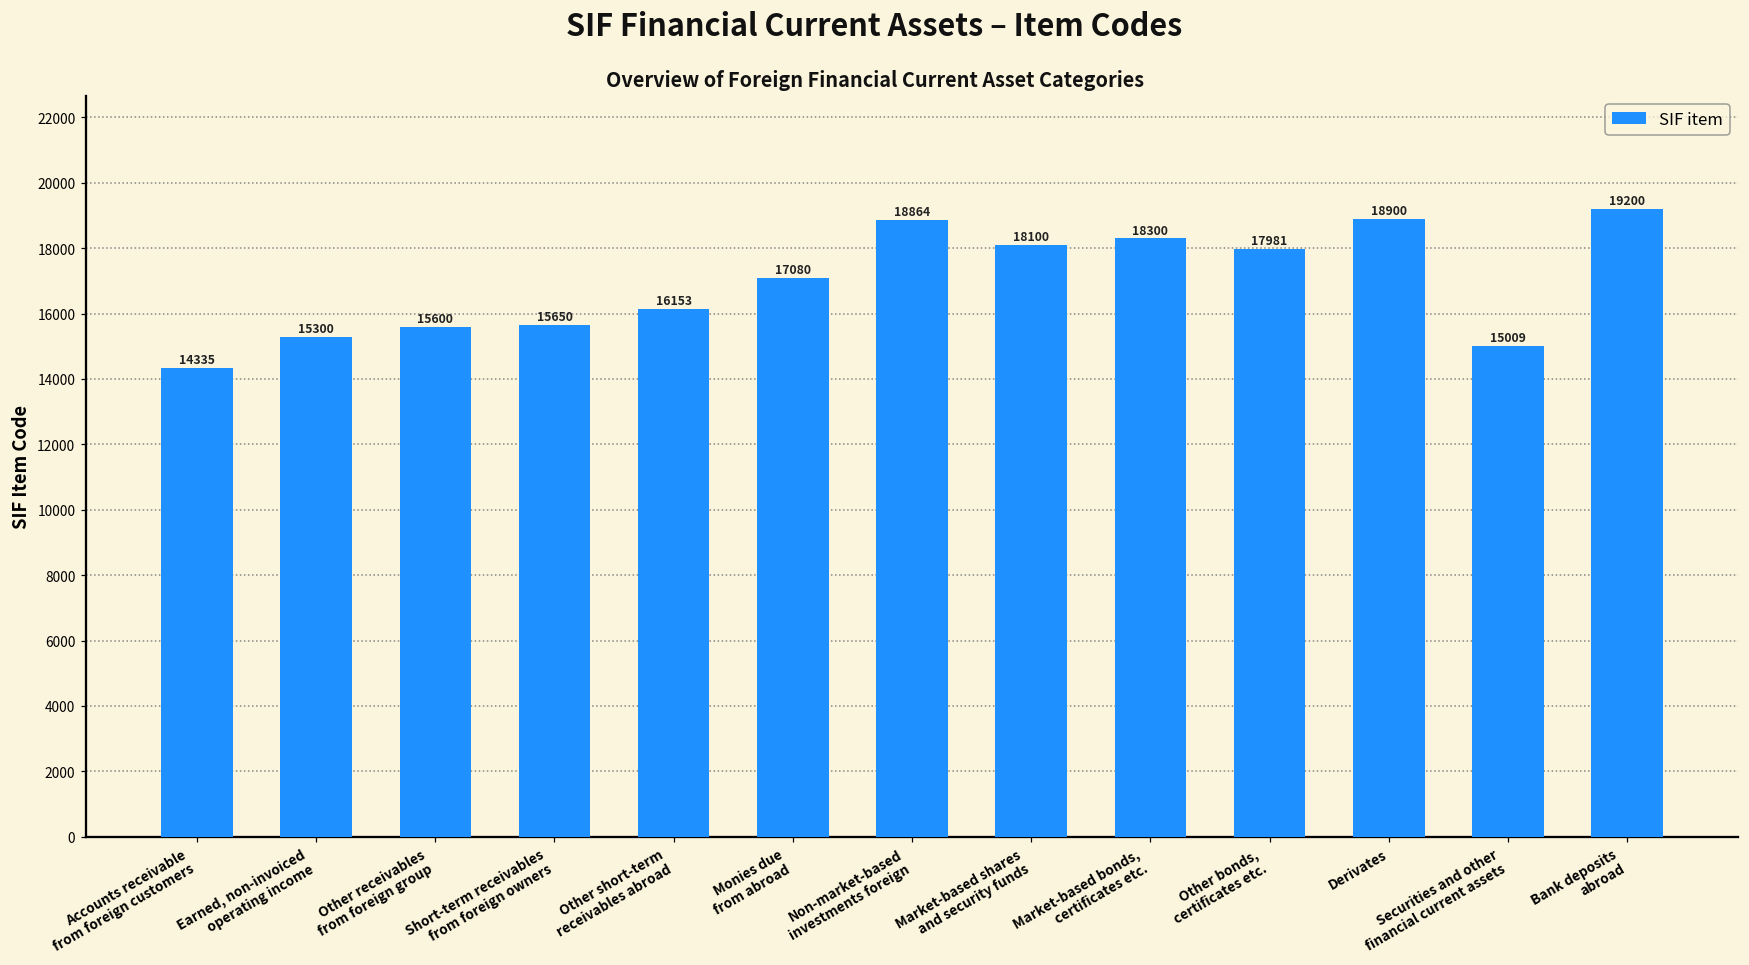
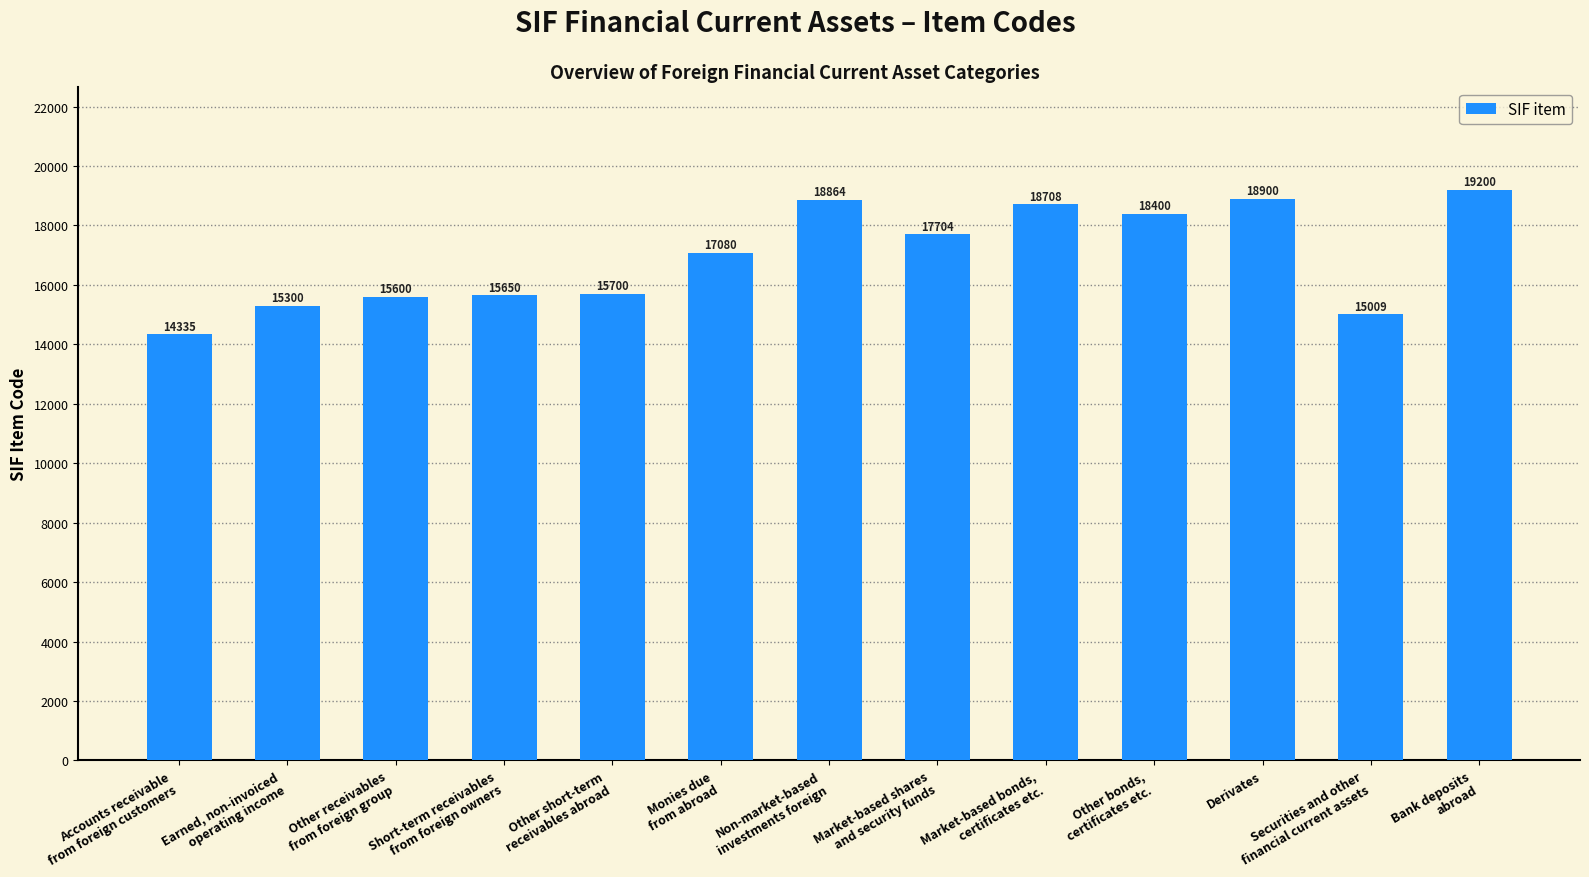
  {
    "Accounts receivable from foreign customers": 14335,
    "Earned, non-invoiced operating income": 15300,
    "Other receivables from foreign group": 15600,
    "Short-term receivables from foreign owners": 15650,
-   "Other short-term receivables abroad": 16153,
+   "Other short-term receivables abroad": 15700,
    "Monies due from abroad": 17080,
    "Non-market-based investments foreign": 18864,
-   "Market-based shares and security funds": 18100,
-   "Market-based bonds, certificates etc.": 18300,
-   "Other bonds, certificates etc.": 17981,
+   "Market-based shares and security funds": 17704,
+   "Market-based bonds, certificates etc.": 18708,
+   "Other bonds, certificates etc.": 18400,
    "Derivates": 18900,
    "Securities and other financial current assets": 15009,
    "Bank deposits abroad": 19200
  }
